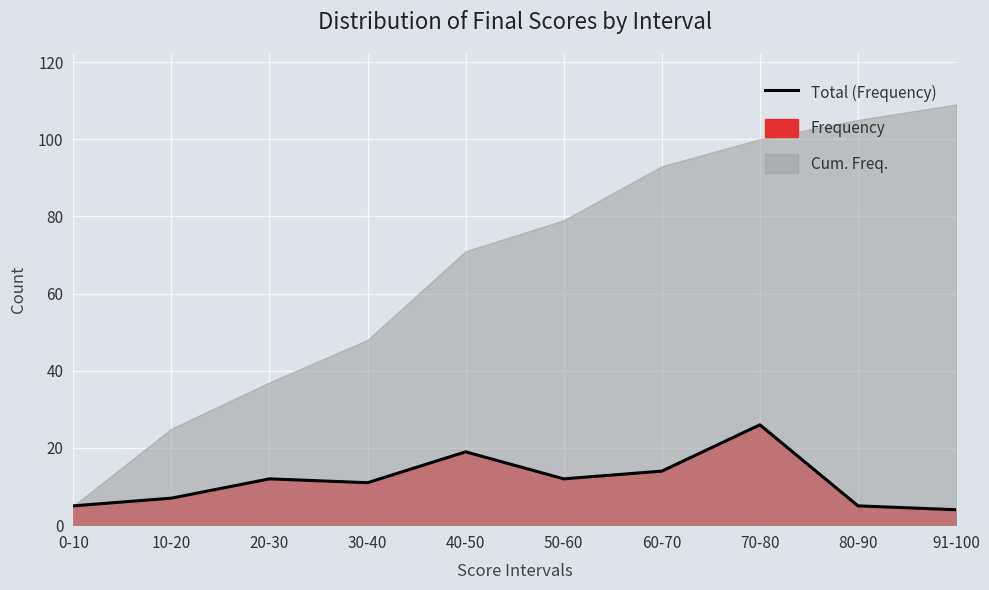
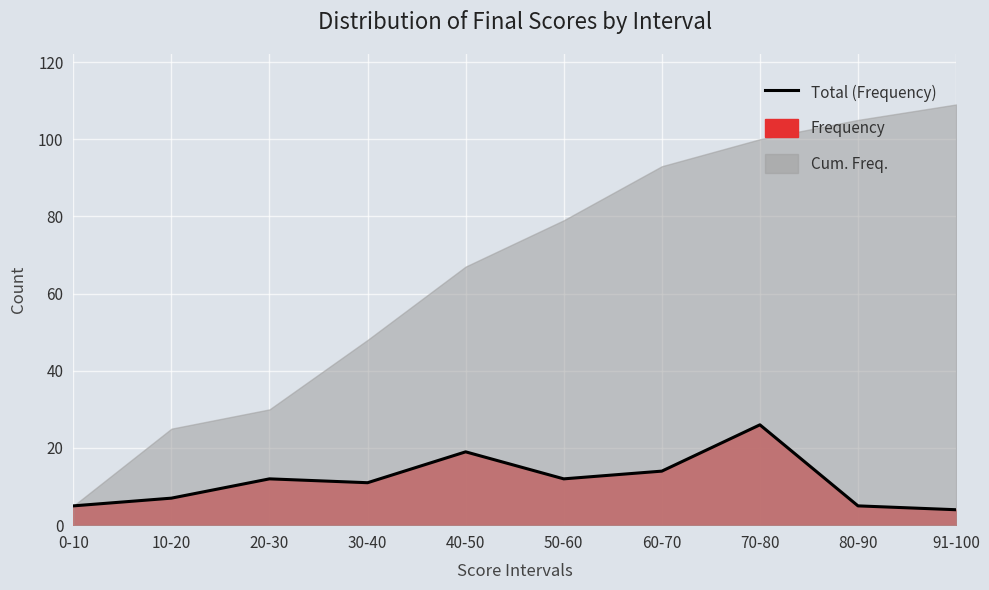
  {
    "Frequency": {
      "10-20": 7,
      "20-30": 12,
      "30-40": 11,
      "40-50": 19,
      "50-60": 12,
      "60-70": 14,
      "70-80": 26,
      "80-90": 5,
      "91-100": 4
    },
    "Cum. Freq.": {
      "10-20": 25,
-     "20-30": 37,
+     "20-30": 30,
      "30-40": 48,
-     "40-50": 71,
+     "40-50": 67,
      "50-60": 79,
      "60-70": 93,
      "70-80": 100,
      "80-90": 105,
      "91-100": 109
    }
  }
